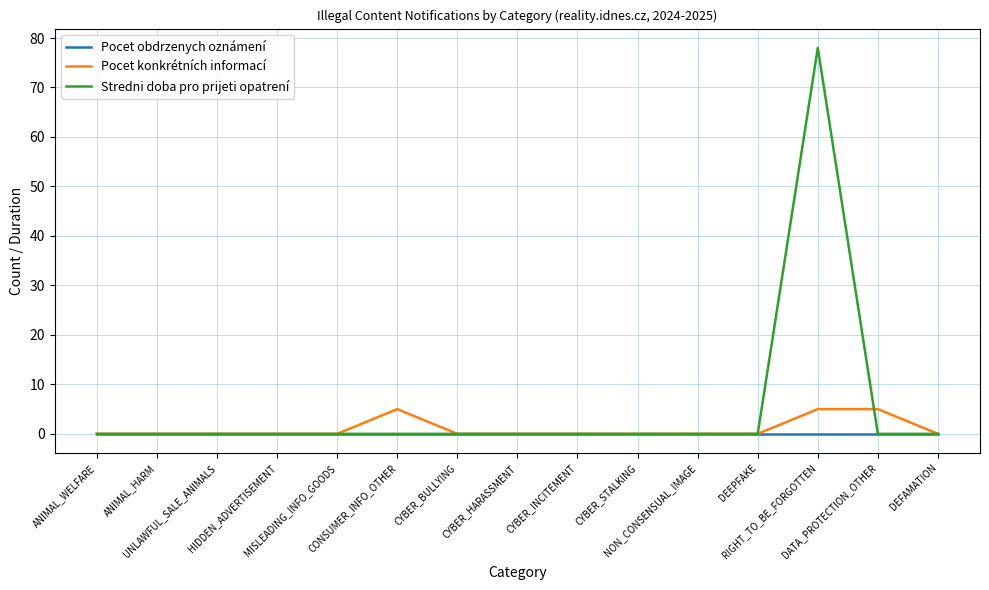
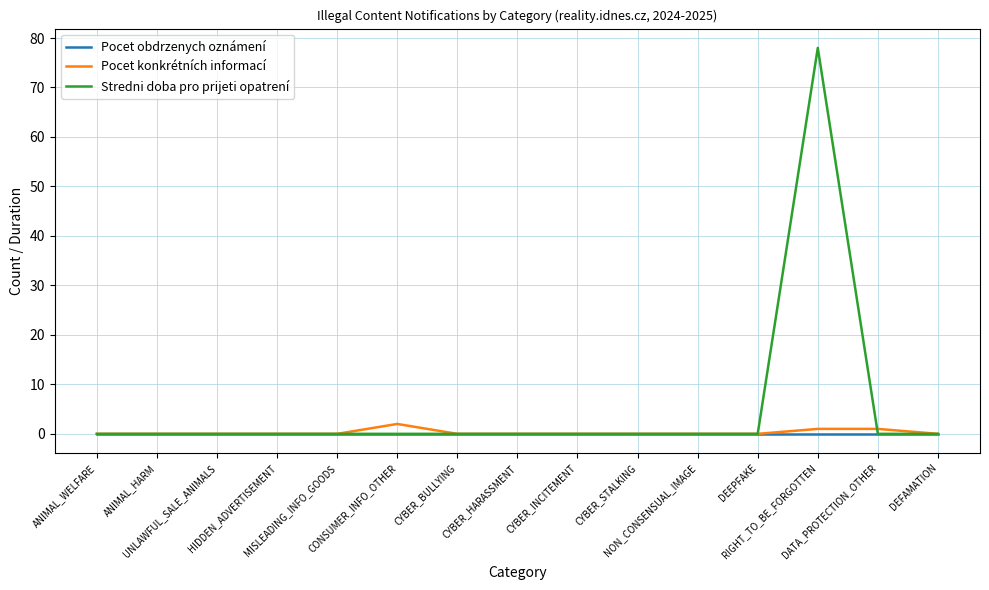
  {
    "Pocet obdrzenych oznámení": {
      "RIGHT_TO_BE_FORGOTTEN": 0
    },
    "Pocet konkrétních informací": {
-     "CONSUMER_INFO_OTHER": 5,
-     "RIGHT_TO_BE_FORGOTTEN": 5,
-     "DATA_PROTECTION_OTHER": 5
+     "CONSUMER_INFO_OTHER": 2,
+     "RIGHT_TO_BE_FORGOTTEN": 1,
+     "DATA_PROTECTION_OTHER": 1
    },
    "Stredni doba pro prijeti opatrení": {
      "RIGHT_TO_BE_FORGOTTEN": 78
    }
  }
